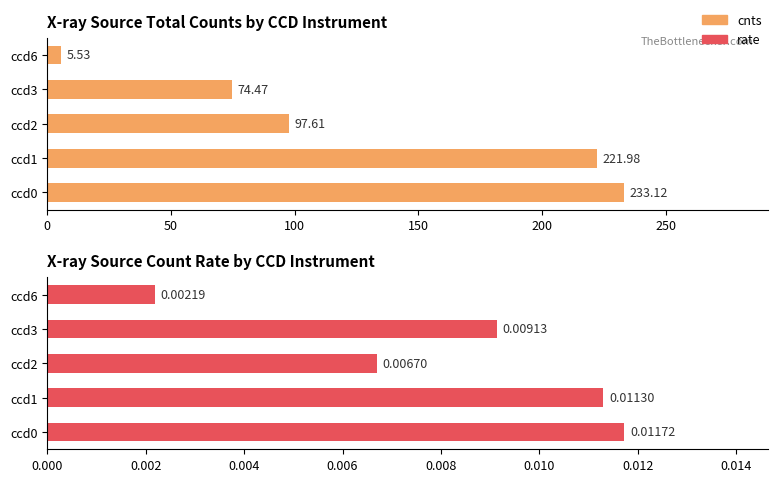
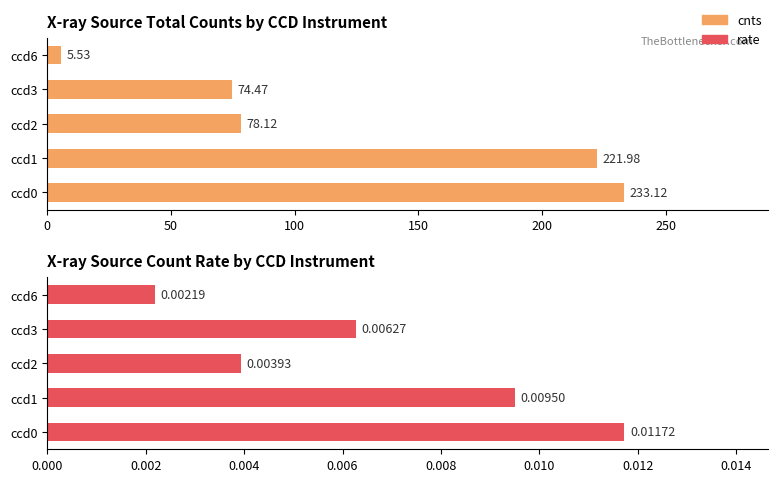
  {
    "X-ray Source Total Counts by CCD Instrument": {
      "ccd6": 5.53,
      "ccd3": 74.47,
-     "ccd2": 97.61,
+     "ccd2": 78.12,
      "ccd1": 221.98,
      "ccd0": 233.12
    },
    "X-ray Source Count Rate by CCD Instrument": {
      "ccd6": 0.00219,
-     "ccd3": 0.00913,
-     "ccd2": 0.00670,
-     "ccd1": 0.01130,
+     "ccd3": 0.00627,
+     "ccd2": 0.00393,
+     "ccd1": 0.00950,
      "ccd0": 0.01172
    }
  }
